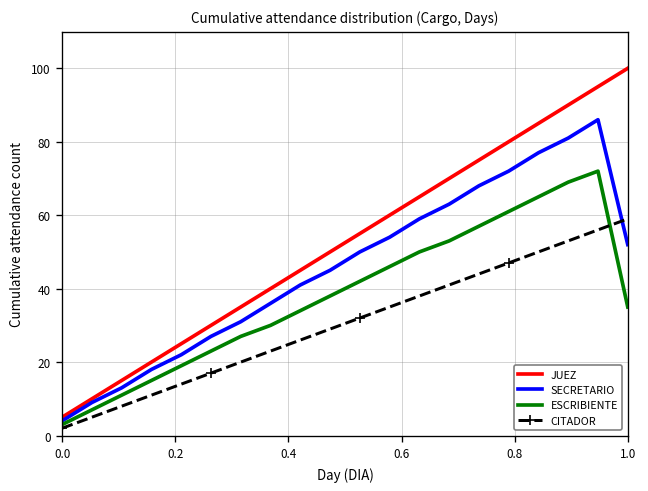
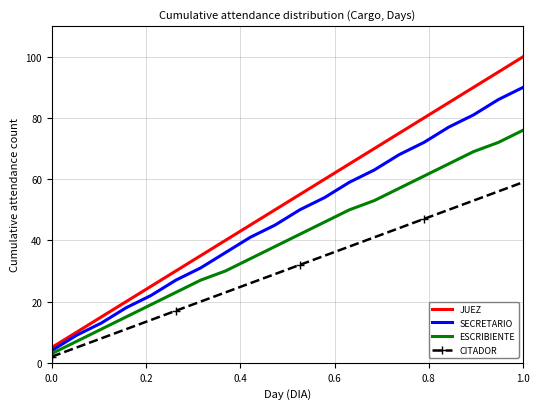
  {
    "JUEZ": {
      "0.0": 5,
      "1.0": 100
    },
    "SECRETARIO": {
      "0.0": 4,
-     "1.0": 52
+     "1.0": 90
    },
    "ESCRIBIENTE": {
      "0.0": 3,
-     "1.0": 35
+     "1.0": 76
    },
    "CITADOR": {
      "0.0": 2,
      "1.0": 59
    }
  }
